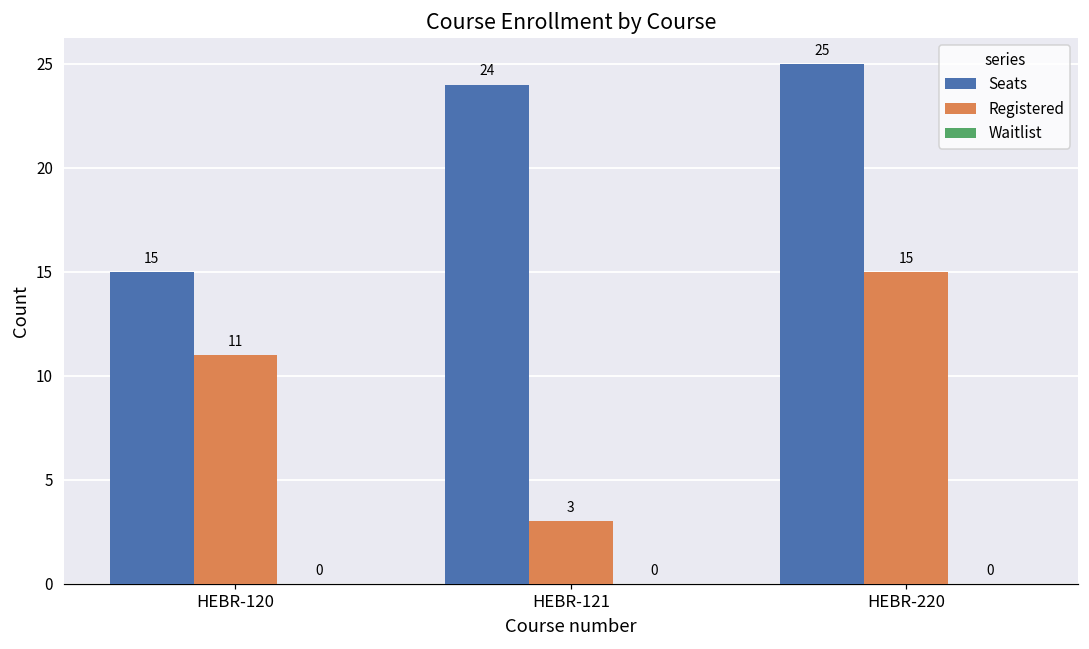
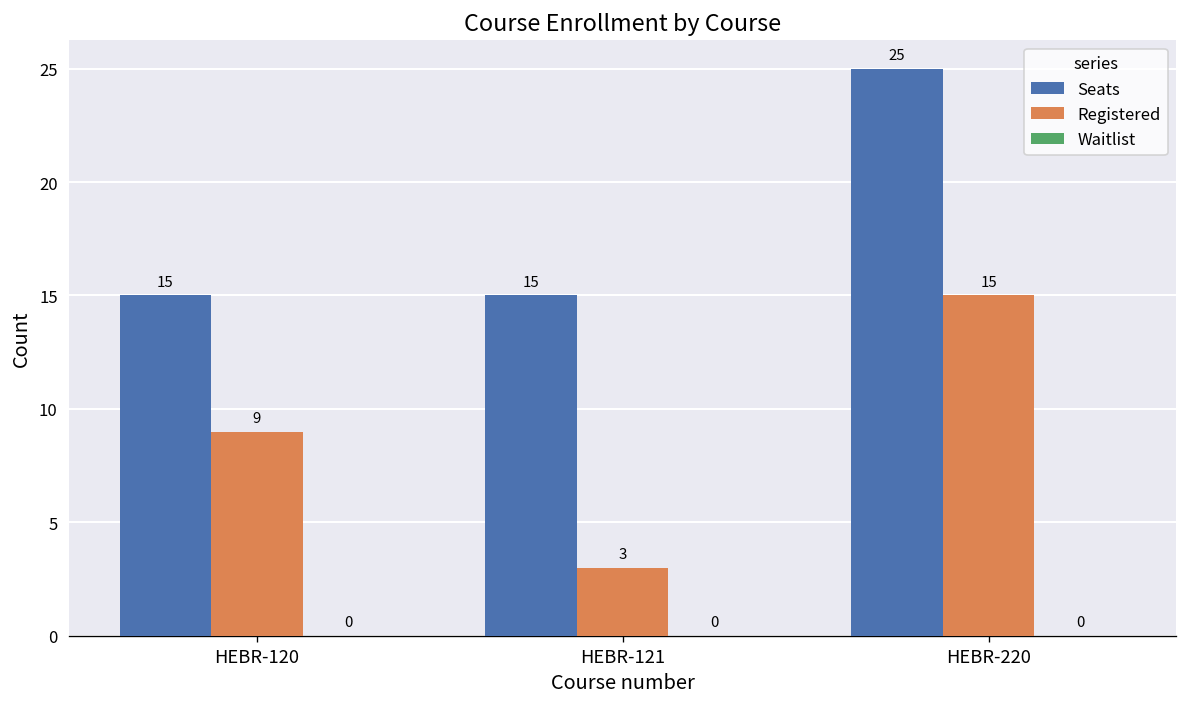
  {
    "Seats": {
      "HEBR-120": 15,
-     "HEBR-121": 24,
+     "HEBR-121": 15,
      "HEBR-220": 25
    },
    "Registered": {
-     "HEBR-120": 11,
+     "HEBR-120": 9,
      "HEBR-121": 3,
      "HEBR-220": 15
    },
    "Waitlist": {
      "HEBR-120": 0,
      "HEBR-121": 0,
      "HEBR-220": 0
    }
  }
